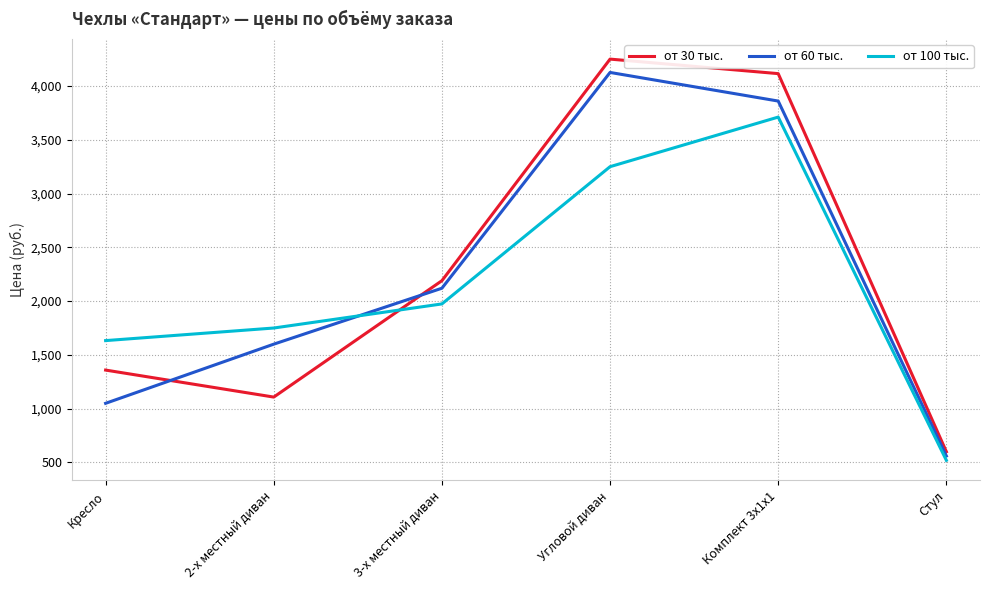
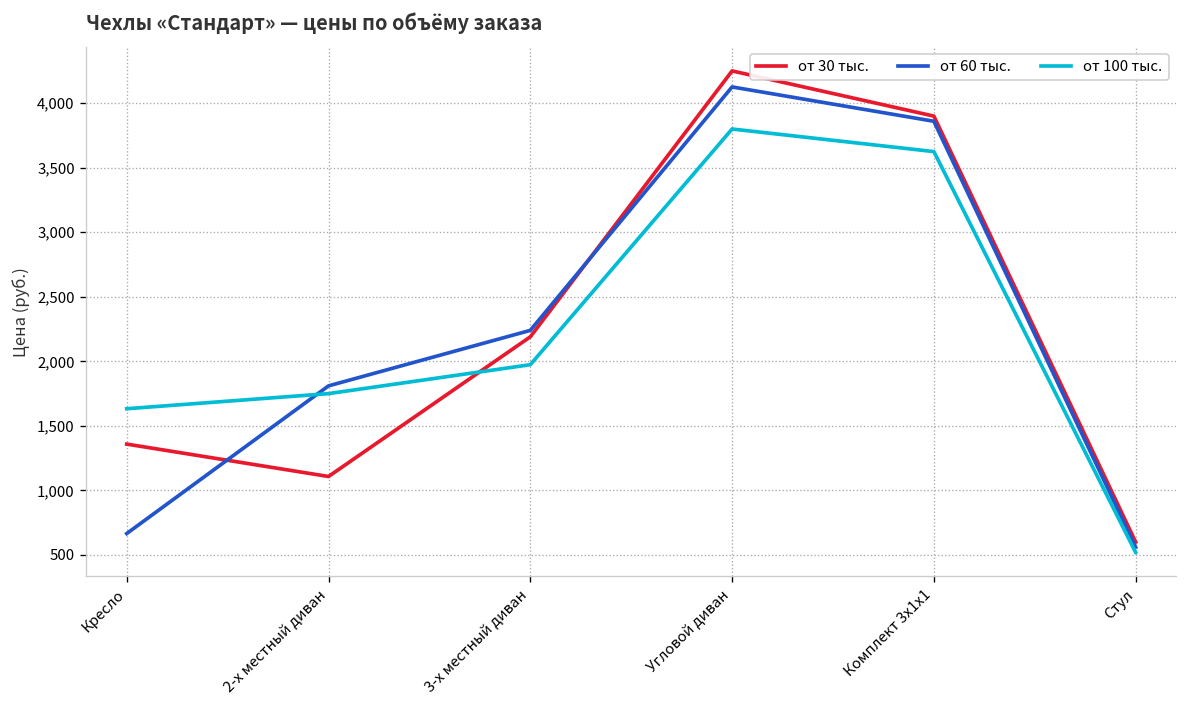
  {
    "от 30 тыс.": {
      "Кресло": "1,360",
      "2-х местный диван": "1,110",
      "3-х местный диван": "2,190",
      "Угловой диван": "4,250",
-     "Комплект 3х1х1": "4,120",
+     "Комплект 3х1х1": "3,900",
      "Стул": "600"
    },
    "от 60 тыс.": {
-     "Кресло": "1,050",
-     "2-х местный диван": "1,600",
-     "3-х местный диван": "2,120",
+     "Кресло": "670",
+     "2-х местный диван": "1,810",
+     "3-х местный диван": "2,240",
      "Угловой диван": "4,130",
      "Комплект 3х1х1": "3,860",
      "Стул": "560"
    },
    "от 100 тыс.": {
      "Кресло": "1,630",
      "2-х местный диван": "1,750",
      "3-х местный диван": "1,970",
-     "Угловой диван": "3,250",
-     "Комплект 3х1х1": "3,710",
+     "Угловой диван": "3,800",
+     "Комплект 3х1х1": "3,630",
      "Стул": "520"
    }
  }
